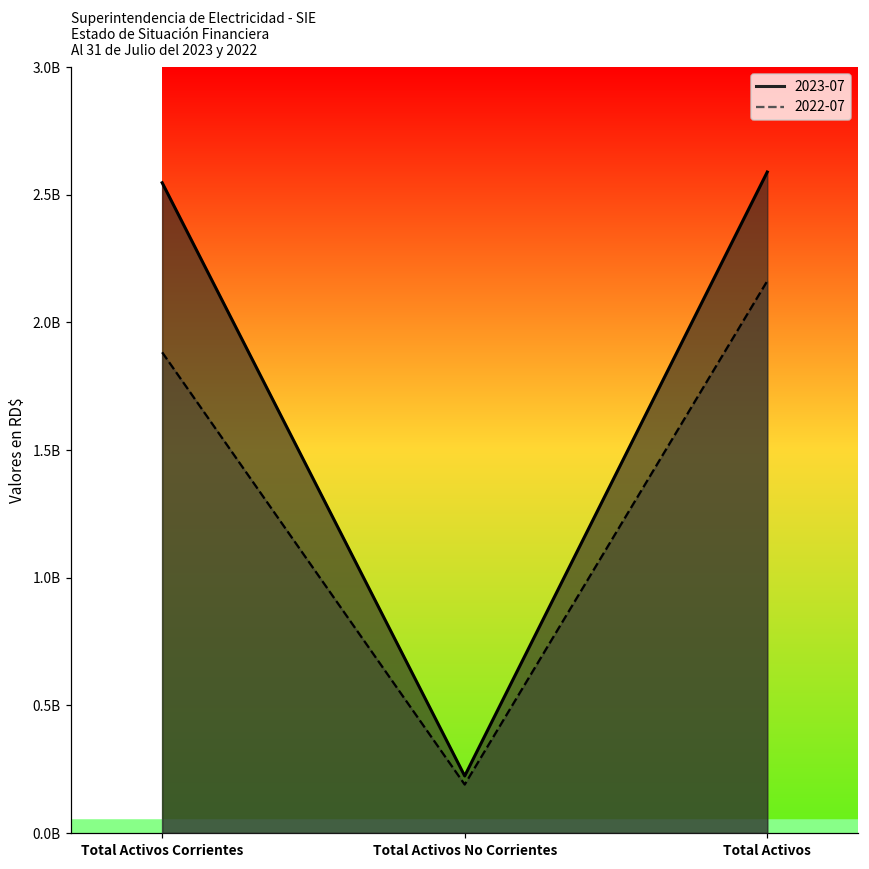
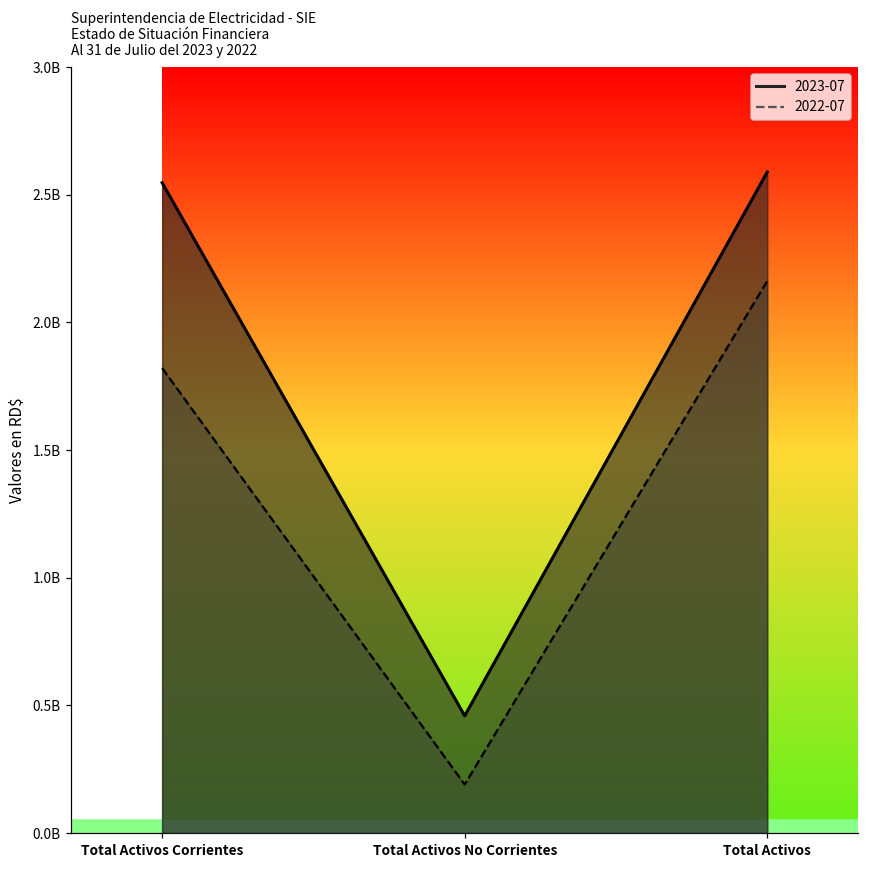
  {
    "2023-07": {
      "Total Activos Corrientes": 2550000000,
-     "Total Activos No Corrientes": 220000000,
+     "Total Activos No Corrientes": 460000000,
      "Total Activos": 2590000000
    },
    "2022-07": {
-     "Total Activos Corrientes": 1880000000,
+     "Total Activos Corrientes": 1820000000,
      "Total Activos No Corrientes": 190000000,
      "Total Activos": 2160000000
    }
  }
